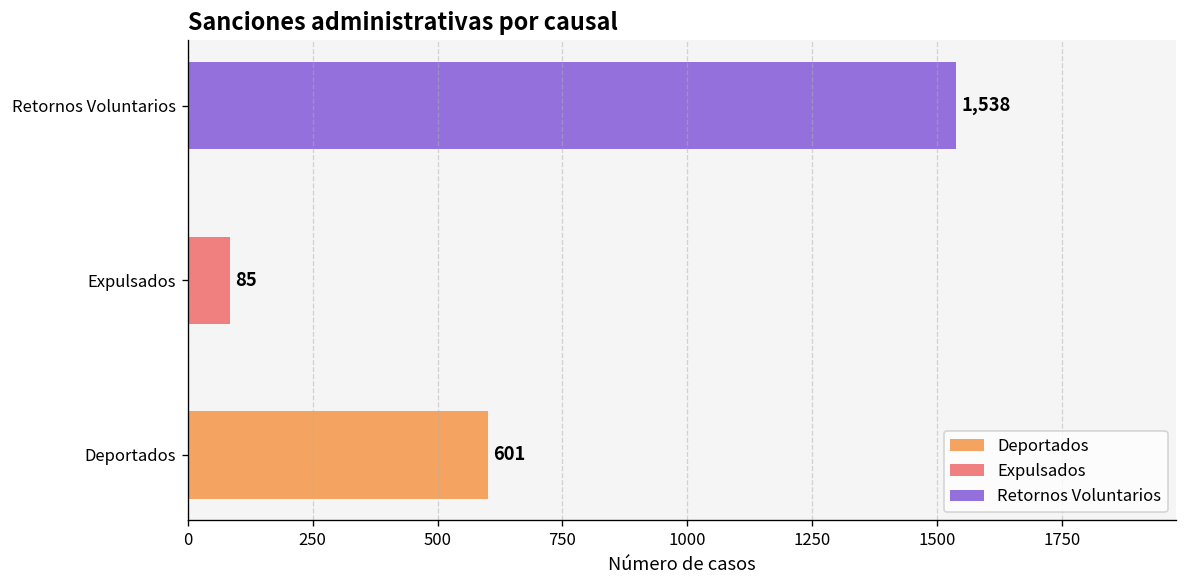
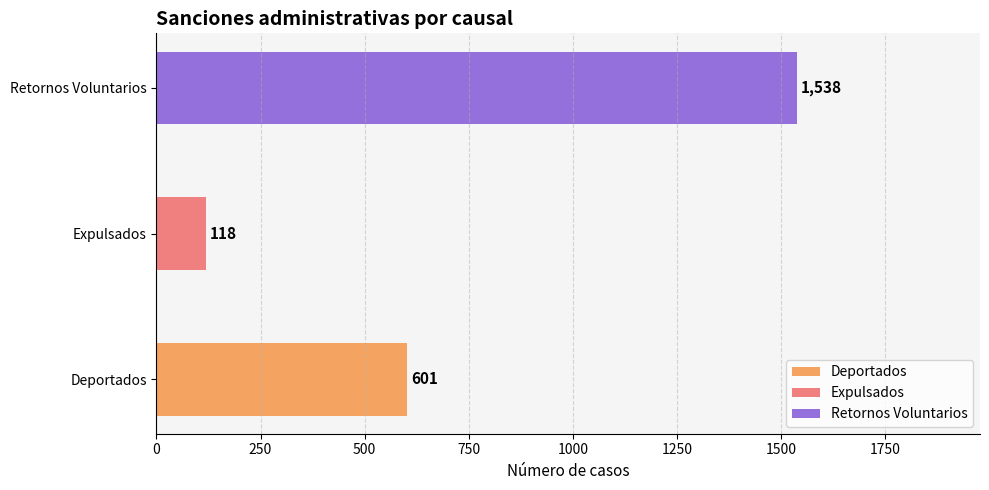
  {
    "Retornos Voluntarios": "1,538",
-   "Expulsados": "85",
+   "Expulsados": "118",
    "Deportados": "601"
  }
